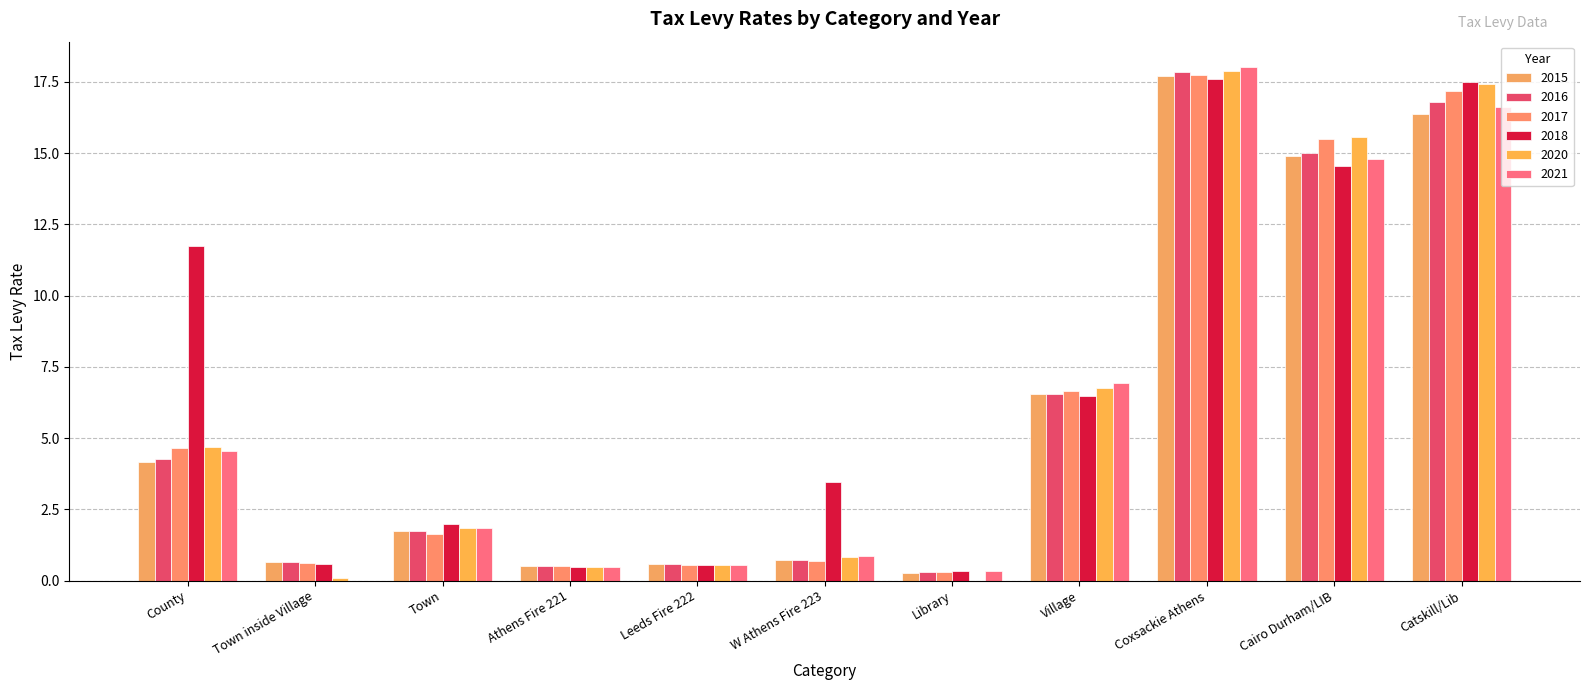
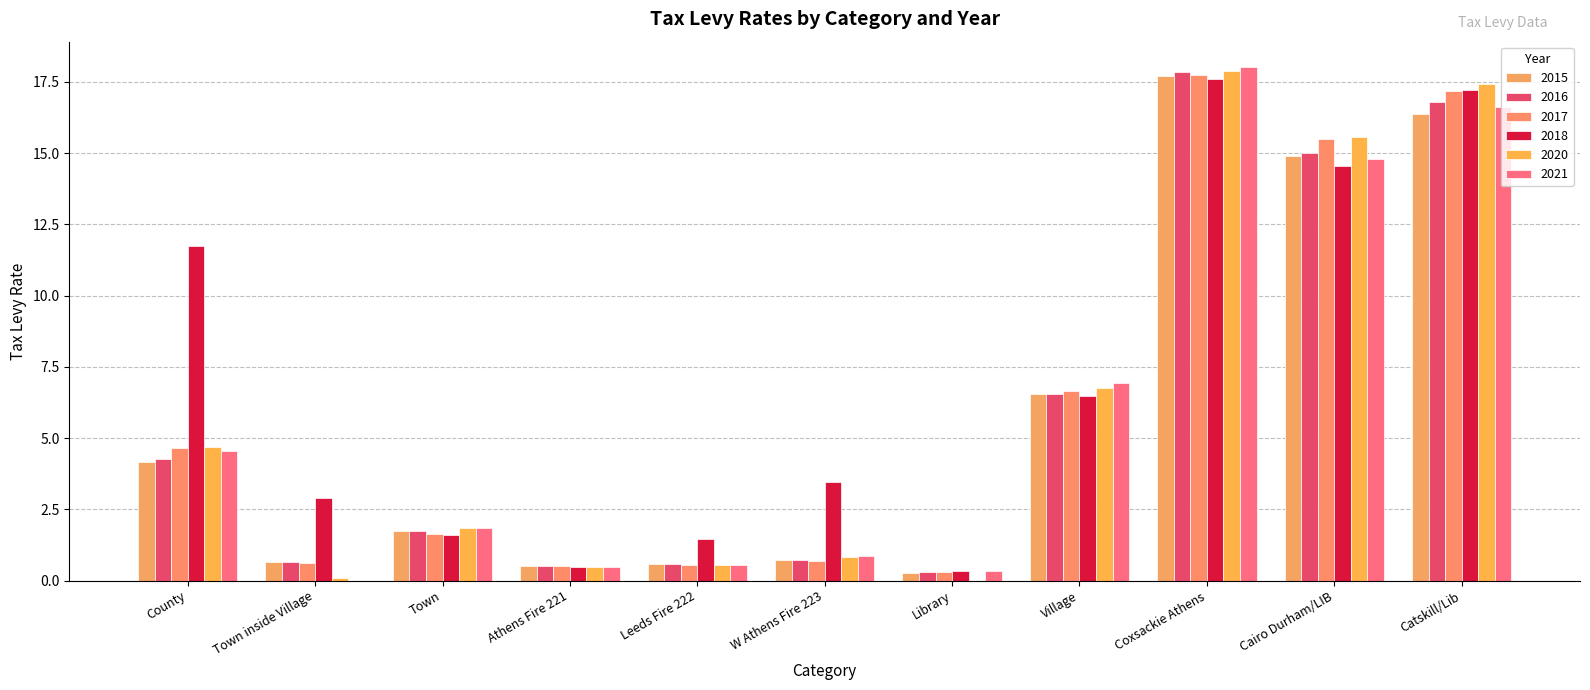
  {
    "2018": {
      "County": 11.7,
-     "Town inside Village": 0.6,
-     "Town": 2.0,
+     "Town inside Village": 2.9,
+     "Town": 1.6,
      "Athens Fire 221": 0.5,
-     "Leeds Fire 222": 0.6,
+     "Leeds Fire 222": 1.5,
      "W Athens Fire 223": 3.4,
      "Library": 0.3,
      "Village": 6.5,
      "Coxsackie Athens": 17.6,
      "Cairo Durham/LIB": 14.6,
-     "Catskill/Lib": 17.5
+     "Catskill/Lib": 17.2
    }
  }
